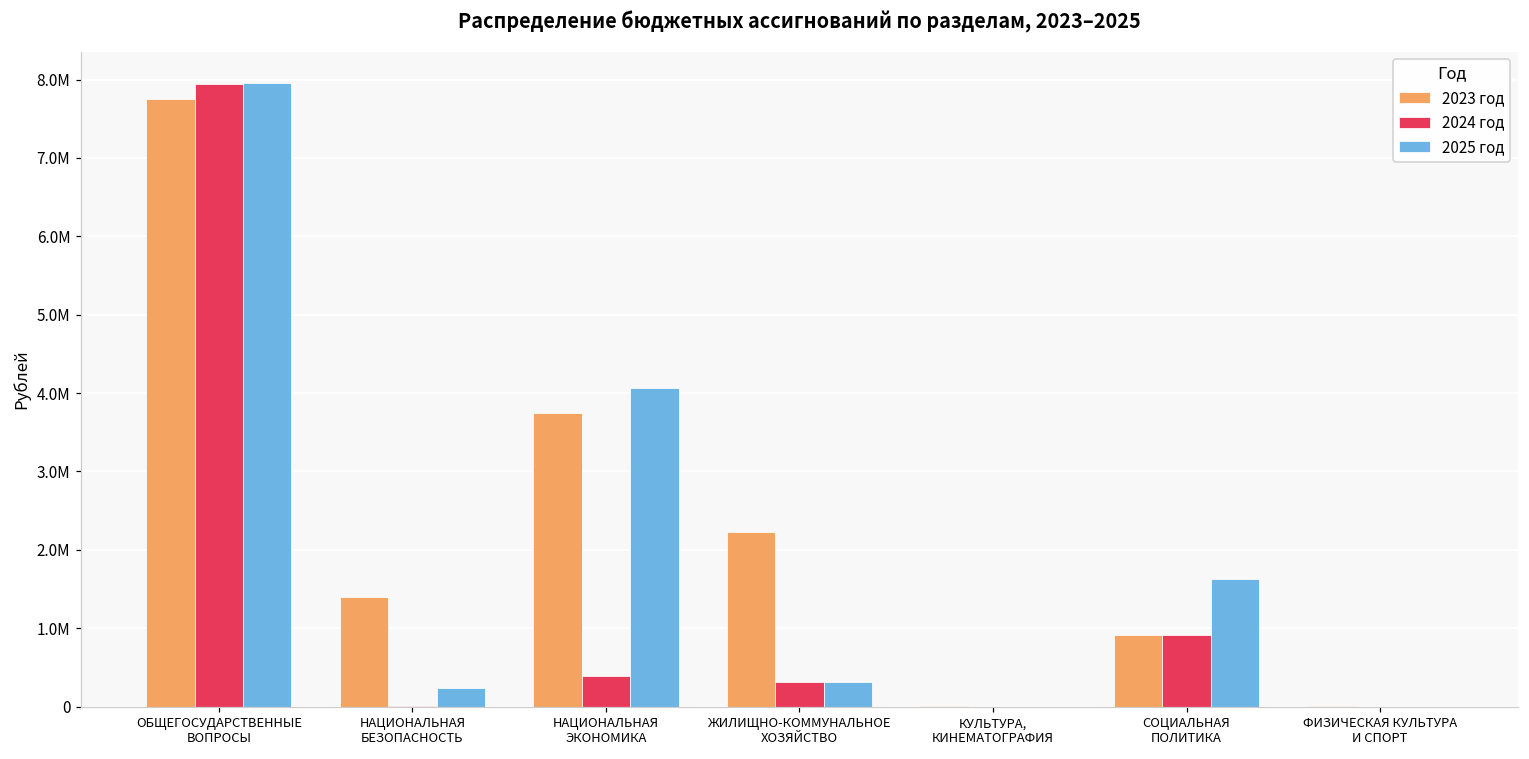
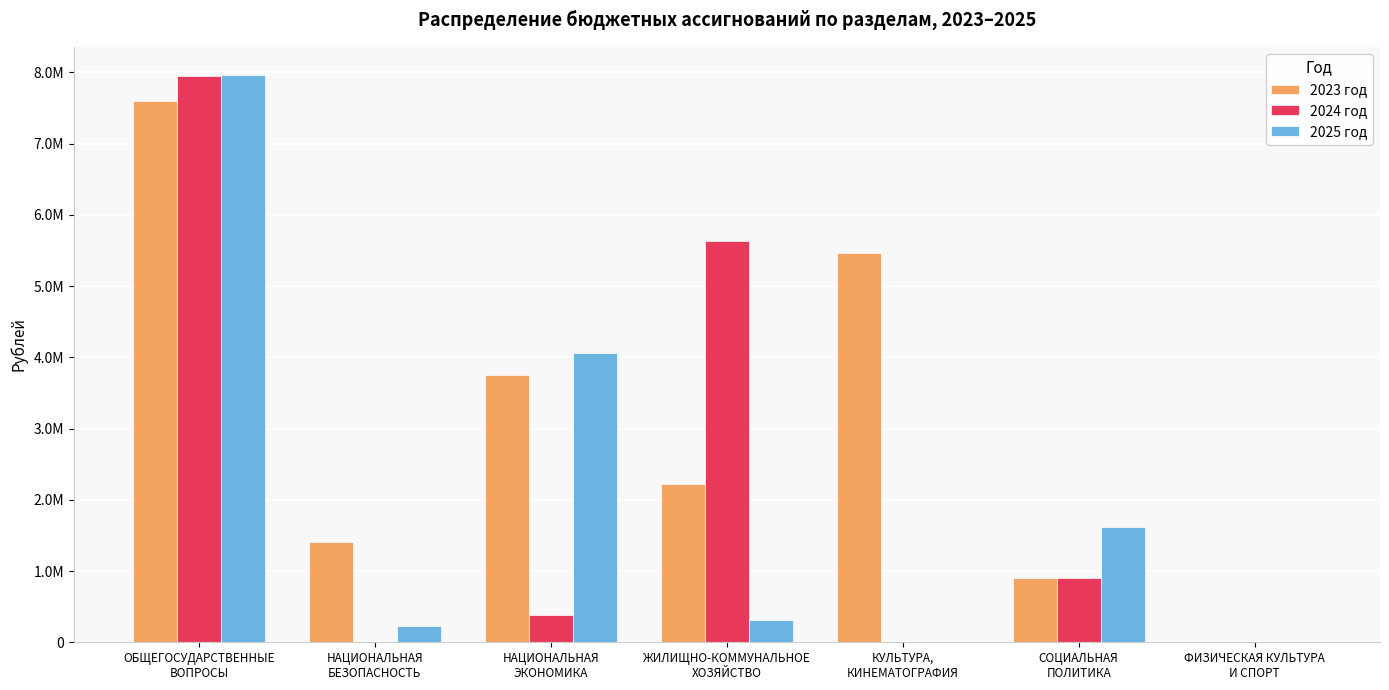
  {
    "2023 год": {
-     "ОБЩЕГОСУДАРСТВЕННЫЕ ВОПРОСЫ": 7700000,
+     "ОБЩЕГОСУДАРСТВЕННЫЕ ВОПРОСЫ": 7600000,
      "НАЦИОНАЛЬНАЯ БЕЗОПАСНОСТЬ": 1400000,
      "НАЦИОНАЛЬНАЯ ЭКОНОМИКА": 3700000,
      "ЖИЛИЩНО-КОММУНАЛЬНОЕ ХОЗЯЙСТВО": 2200000,
-     "КУЛЬТУРА, КИНЕМАТОГРАФИЯ": 0,
+     "КУЛЬТУРА, КИНЕМАТОГРАФИЯ": 5500000,
      "СОЦИАЛЬНАЯ ПОЛИТИКА": 900000
    },
    "2024 год": {
      "ОБЩЕГОСУДАРСТВЕННЫЕ ВОПРОСЫ": 7900000,
      "НАЦИОНАЛЬНАЯ ЭКОНОМИКА": 400000,
-     "ЖИЛИЩНО-КОММУНАЛЬНОЕ ХОЗЯЙСТВО": 300000,
+     "ЖИЛИЩНО-КОММУНАЛЬНОЕ ХОЗЯЙСТВО": 5600000,
      "КУЛЬТУРА, КИНЕМАТОГРАФИЯ": 0,
      "СОЦИАЛЬНАЯ ПОЛИТИКА": 900000,
      "ФИЗИЧЕСКАЯ КУЛЬТУРА И СПОРТ": 0
    },
    "2025 год": {
      "ОБЩЕГОСУДАРСТВЕННЫЕ ВОПРОСЫ": 8000000,
      "НАЦИОНАЛЬНАЯ БЕЗОПАСНОСТЬ": 200000,
      "НАЦИОНАЛЬНАЯ ЭКОНОМИКА": 4100000,
      "ЖИЛИЩНО-КОММУНАЛЬНОЕ ХОЗЯЙСТВО": 300000,
      "КУЛЬТУРА, КИНЕМАТОГРАФИЯ": 0,
      "СОЦИАЛЬНАЯ ПОЛИТИКА": 1600000,
      "ФИЗИЧЕСКАЯ КУЛЬТУРА И СПОРТ": 0
    }
  }
